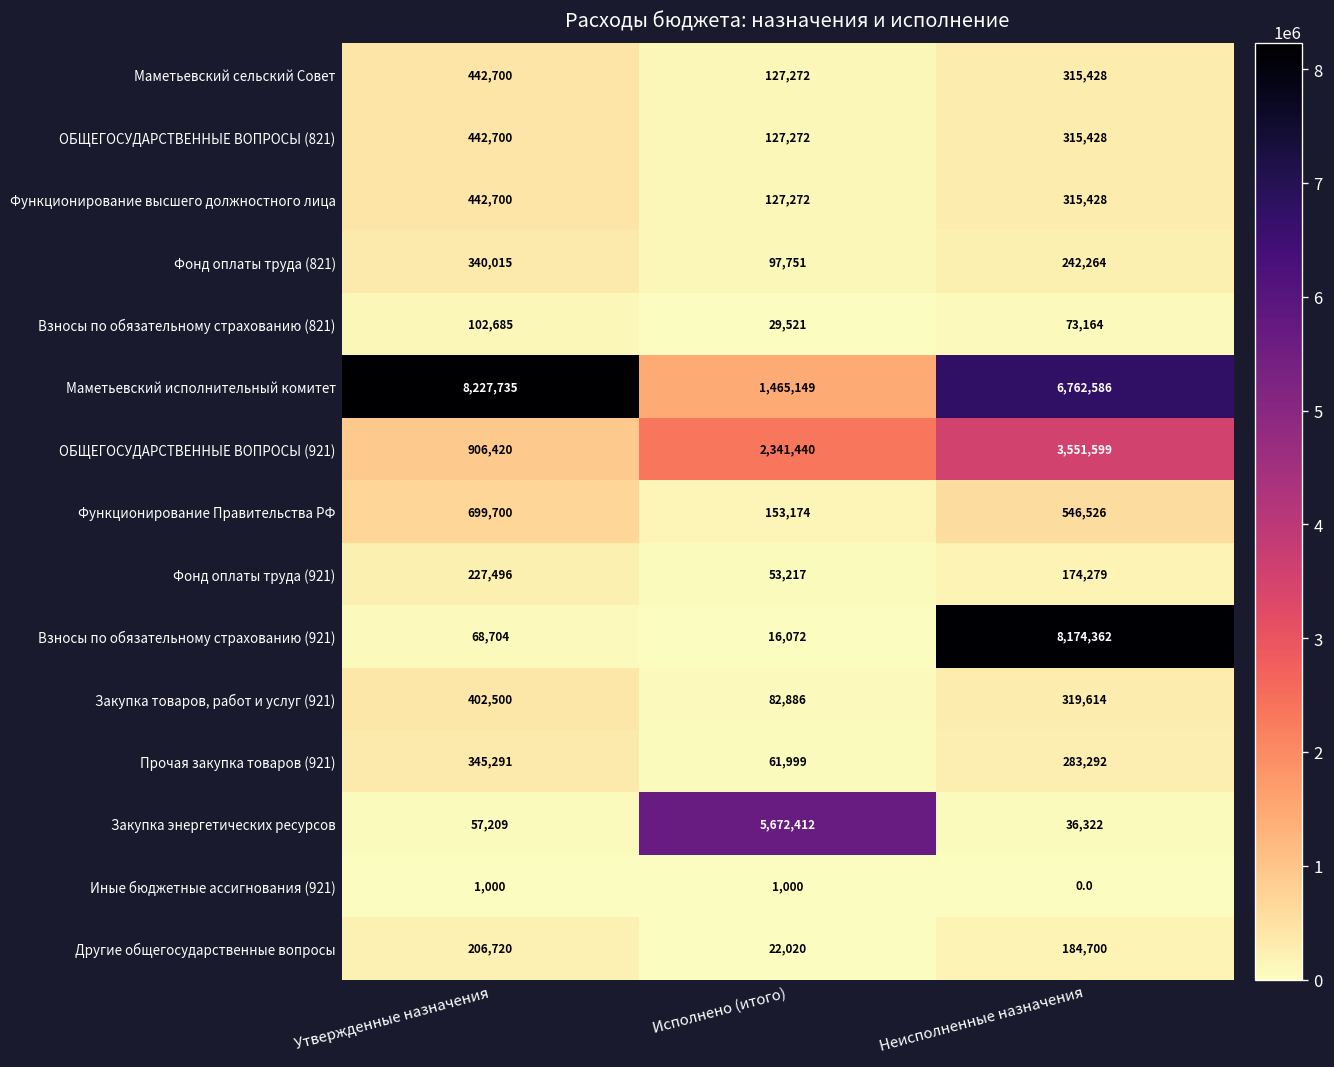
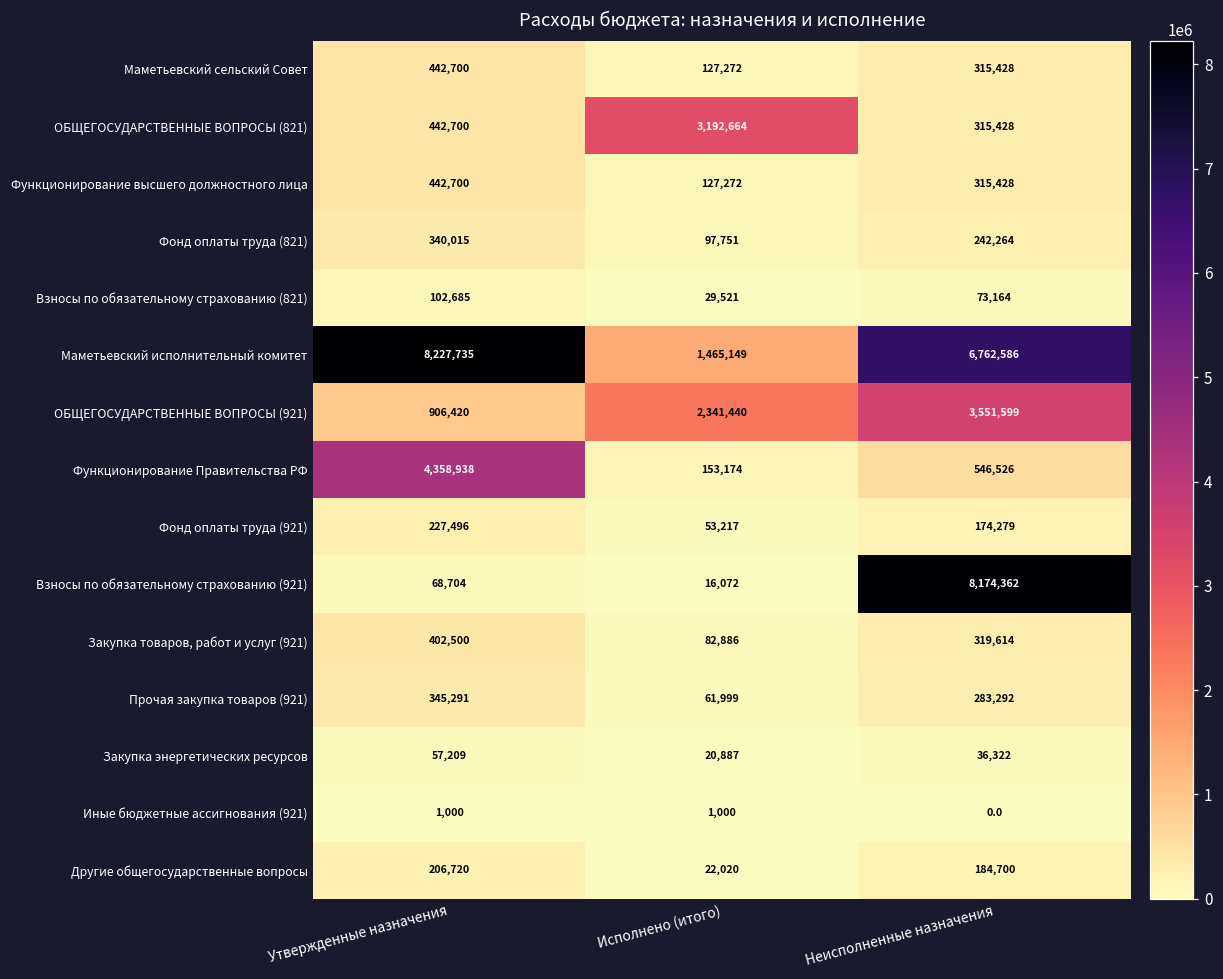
  {
    "Маметьевский сельский Совет": {
      "Утвержденные назначения": "442,700",
      "Исполнено (итого)": "127,272",
      "Неисполненные назначения": "315,428"
    },
    "ОБЩЕГОСУДАРСТВЕННЫЕ ВОПРОСЫ (821)": {
      "Утвержденные назначения": "442,700",
-     "Исполнено (итого)": "127,272",
+     "Исполнено (итого)": "3,192,664",
      "Неисполненные назначения": "315,428"
    },
    "Функционирование высшего должностного лица": {
      "Утвержденные назначения": "442,700",
      "Исполнено (итого)": "127,272",
      "Неисполненные назначения": "315,428"
    },
    "Фонд оплаты труда (821)": {
      "Утвержденные назначения": "340,015",
      "Исполнено (итого)": "97,751",
      "Неисполненные назначения": "242,264"
    },
    "Взносы по обязательному страхованию (821)": {
      "Утвержденные назначения": "102,685",
      "Исполнено (итого)": "29,521",
      "Неисполненные назначения": "73,164"
    },
    "Маметьевский исполнительный комитет": {
      "Утвержденные назначения": "8,227,735",
      "Исполнено (итого)": "1,465,149",
      "Неисполненные назначения": "6,762,586"
    },
    "ОБЩЕГОСУДАРСТВЕННЫЕ ВОПРОСЫ (921)": {
      "Утвержденные назначения": "906,420",
      "Исполнено (итого)": "2,341,440",
      "Неисполненные назначения": "3,551,599"
    },
    "Функционирование Правительства РФ": {
-     "Утвержденные назначения": "699,700",
+     "Утвержденные назначения": "4,358,938",
      "Исполнено (итого)": "153,174",
      "Неисполненные назначения": "546,526"
    },
    "Фонд оплаты труда (921)": {
      "Утвержденные назначения": "227,496",
      "Исполнено (итого)": "53,217",
      "Неисполненные назначения": "174,279"
    },
    "Взносы по обязательному страхованию (921)": {
      "Утвержденные назначения": "68,704",
      "Исполнено (итого)": "16,072",
      "Неисполненные назначения": "8,174,362"
    },
    "Закупка товаров, работ и услуг (921)": {
      "Утвержденные назначения": "402,500",
      "Исполнено (итого)": "82,886",
      "Неисполненные назначения": "319,614"
    },
    "Прочая закупка товаров (921)": {
      "Утвержденные назначения": "345,291",
      "Исполнено (итого)": "61,999",
      "Неисполненные назначения": "283,292"
    },
    "Закупка энергетических ресурсов": {
      "Утвержденные назначения": "57,209",
-     "Исполнено (итого)": "5,672,412",
+     "Исполнено (итого)": "20,887",
      "Неисполненные назначения": "36,322"
    },
    "Иные бюджетные ассигнования (921)": {
      "Утвержденные назначения": "1,000",
      "Исполнено (итого)": "1,000",
      "Неисполненные назначения": "0.0"
    },
    "Другие общегосударственные вопросы": {
      "Утвержденные назначения": "206,720",
      "Исполнено (итого)": "22,020",
      "Неисполненные назначения": "184,700"
    }
  }
